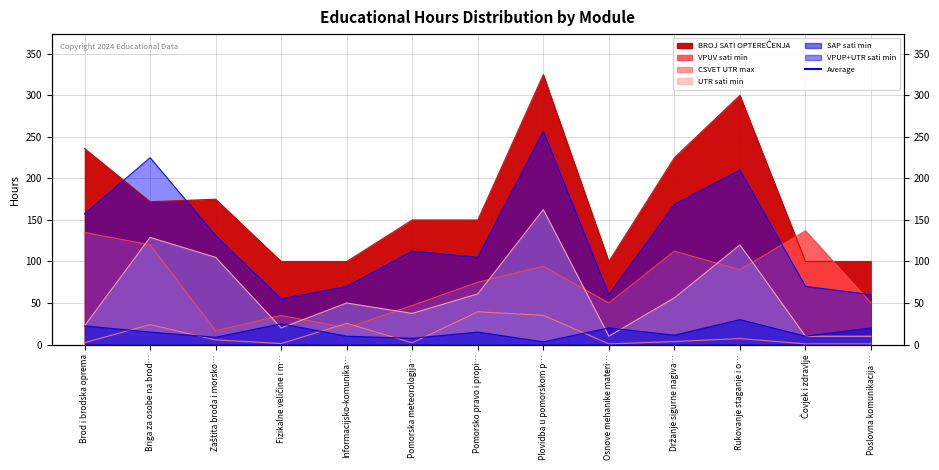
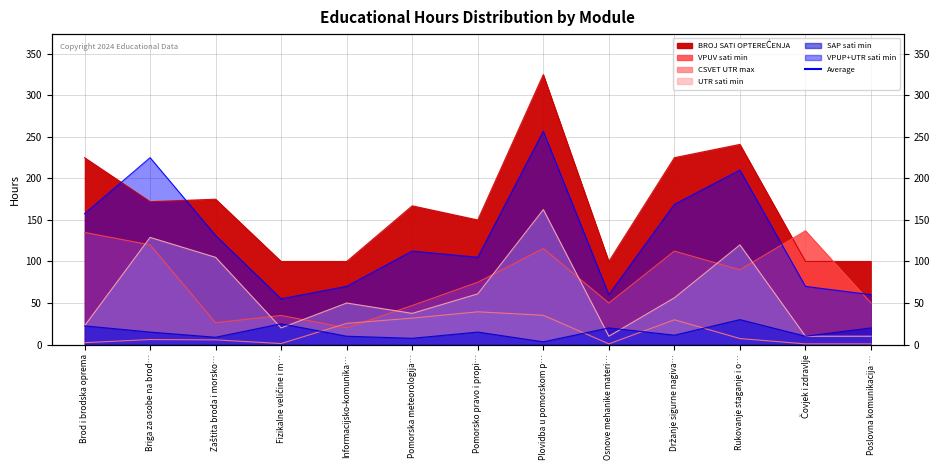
  {
    "BROJ SATI OPTEREĆENJA": {
-     "Brod i brodska oprema": 240,
+     "Brod i brodska oprema": 230,
      "Briga za osobe na brod…": 170,
      "Zaštita broda i morsko…": 180,
      "Fizikalne veličine i m…": 100,
      "Informacijsko-komunika…": 100,
-     "Pomorska meteorologija…": 150,
+     "Pomorska meteorologija…": 170,
      "Pomorsko pravo i propi…": 150,
      "Plovidba u pomorskom p…": 330,
      "Osnove mehanike materi…": 100,
      "Držanje sigurne nagiva…": 230,
-     "Rukovanje staganje i o…": 300,
+     "Rukovanje staganje i o…": 240,
      "Čovjek i zdravlje": 100,
      "Poslovna komunikacija …": 100
    },
    "VPUV sati min": {
      "Brod i brodska oprema": 140,
      "Briga za osobe na brod…": 120,
-     "Zaštita broda i morsko…": 20,
+     "Zaštita broda i morsko…": 30,
      "Fizikalne veličine i m…": 40,
      "Informacijsko-komunika…": 20,
      "Pomorska meteorologija…": 50,
      "Pomorsko pravo i propi…": 80,
-     "Plovidba u pomorskom p…": 90,
+     "Plovidba u pomorskom p…": 120,
      "Osnove mehanike materi…": 50,
      "Držanje sigurne nagiva…": 110,
      "Rukovanje staganje i o…": 90,
      "Čovjek i zdravlje": 140,
      "Poslovna komunikacija …": 50
    },
    "CSVET UTR max": {
      "Brod i brodska oprema": 0,
-     "Briga za osobe na brod…": 20,
+     "Briga za osobe na brod…": 10,
      "Zaštita broda i morsko…": 10,
      "Fizikalne veličine i m…": 0,
      "Informacijsko-komunika…": 30,
-     "Pomorska meteorologija…": 0,
+     "Pomorska meteorologija…": 30,
      "Pomorsko pravo i propi…": 40,
      "Plovidba u pomorskom p…": 40,
      "Osnove mehanike materi…": 0,
-     "Držanje sigurne nagiva…": 0,
+     "Držanje sigurne nagiva…": 30,
      "Rukovanje staganje i o…": 10,
      "Čovjek i zdravlje": 0,
      "Poslovna komunikacija …": 0
    },
    "UTR sati min": {
      "Briga za osobe na brod…": 130,
      "Zaštita broda i morsko…": 110,
      "Fizikalne veličine i m…": 20,
      "Informacijsko-komunika…": 50,
      "Pomorska meteorologija…": 40,
      "Pomorsko pravo i propi…": 60,
      "Plovidba u pomorskom p…": 160,
      "Osnove mehanike materi…": 10,
      "Držanje sigurne nagiva…": 60,
      "Rukovanje staganje i o…": 120,
      "Poslovna komunikacija …": 10
    }
  }
